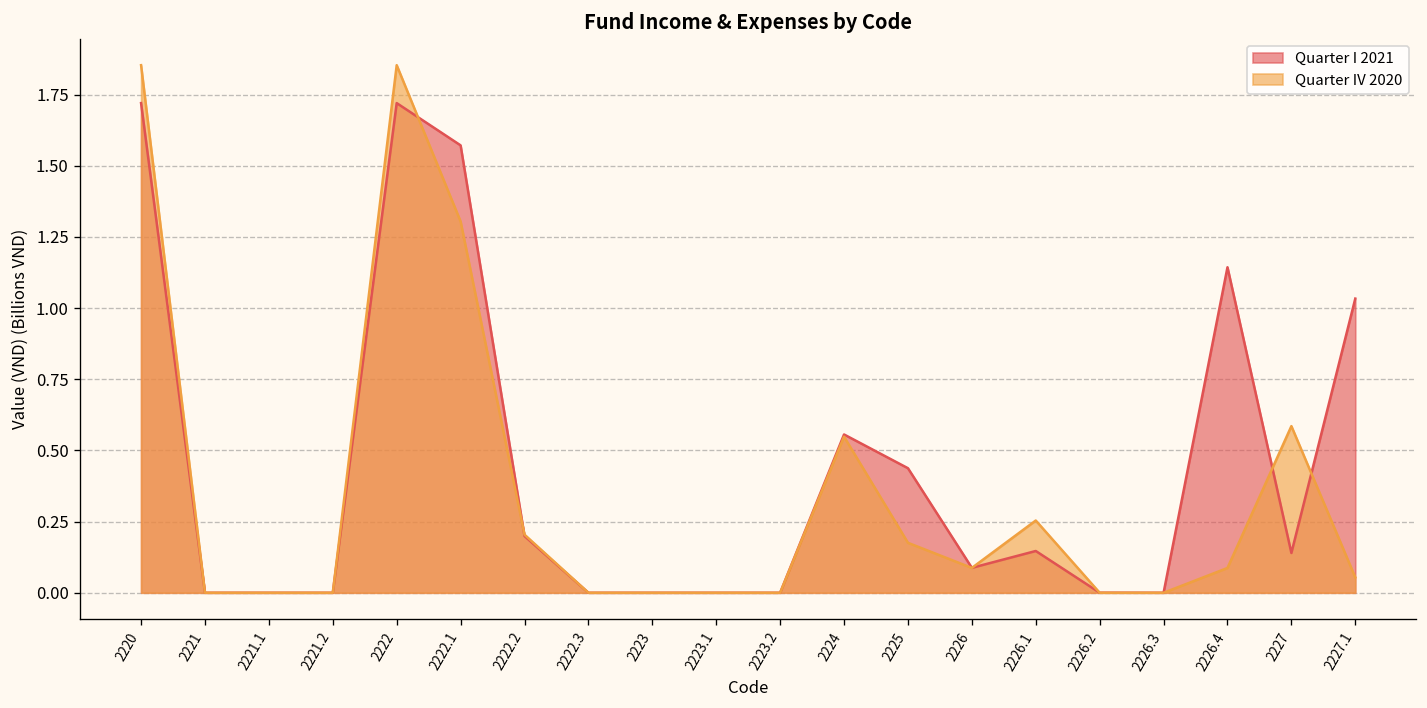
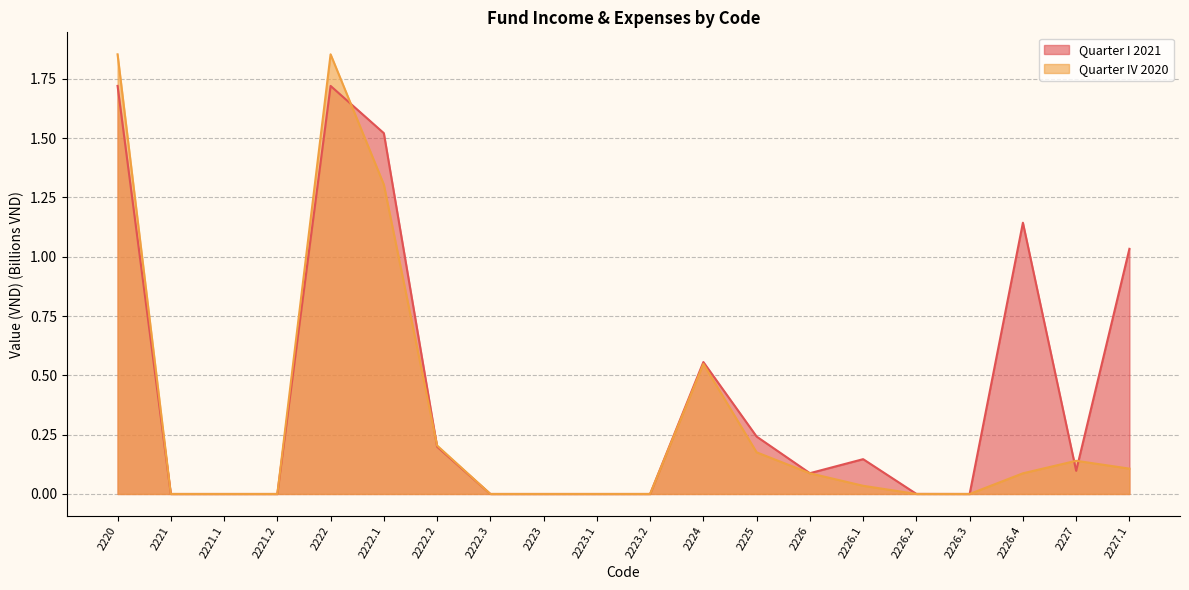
  {
    "Quarter I 2021": {
      "2220": 1.72,
      "2222": 1.72,
-     "2222.1": 1.57,
-     "2225": 0.44,
+     "2222.1": 1.52,
+     "2225": 0.24,
      "2226.1": 0.15,
      "2226.4": 1.14,
-     "2227": 0.14,
+     "2227": 0.10,
      "2227.1": 1.03
    },
    "Quarter IV 2020": {
      "2220": 1.85,
      "2222": 1.85,
      "2222.1": 1.30,
      "2225": 0.18,
-     "2226.1": 0.25,
+     "2226.1": 0.03,
      "2226.4": 0.09,
-     "2227": 0.59,
-     "2227.1": 0.05
+     "2227": 0.14,
+     "2227.1": 0.11
    }
  }
